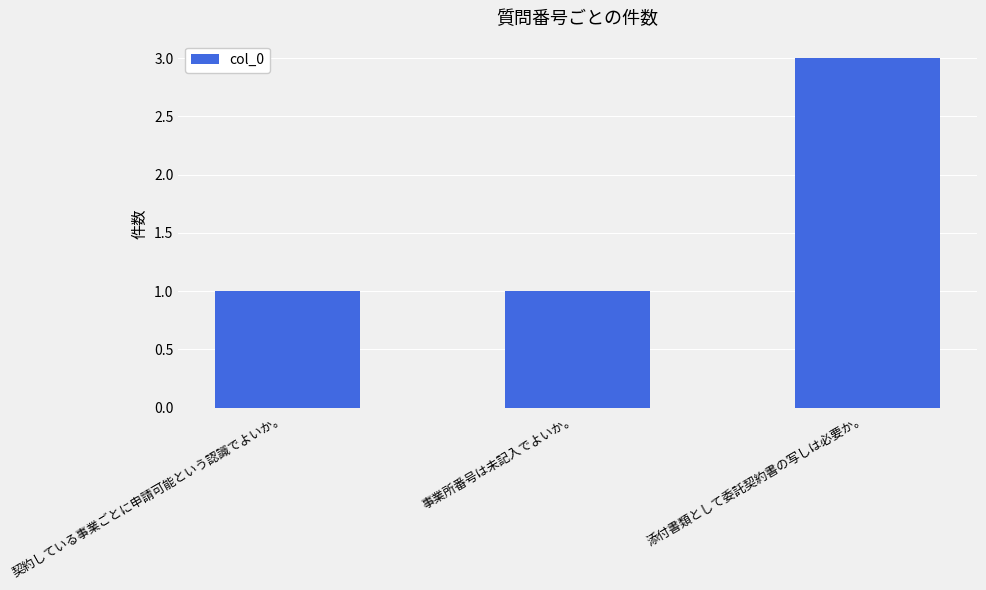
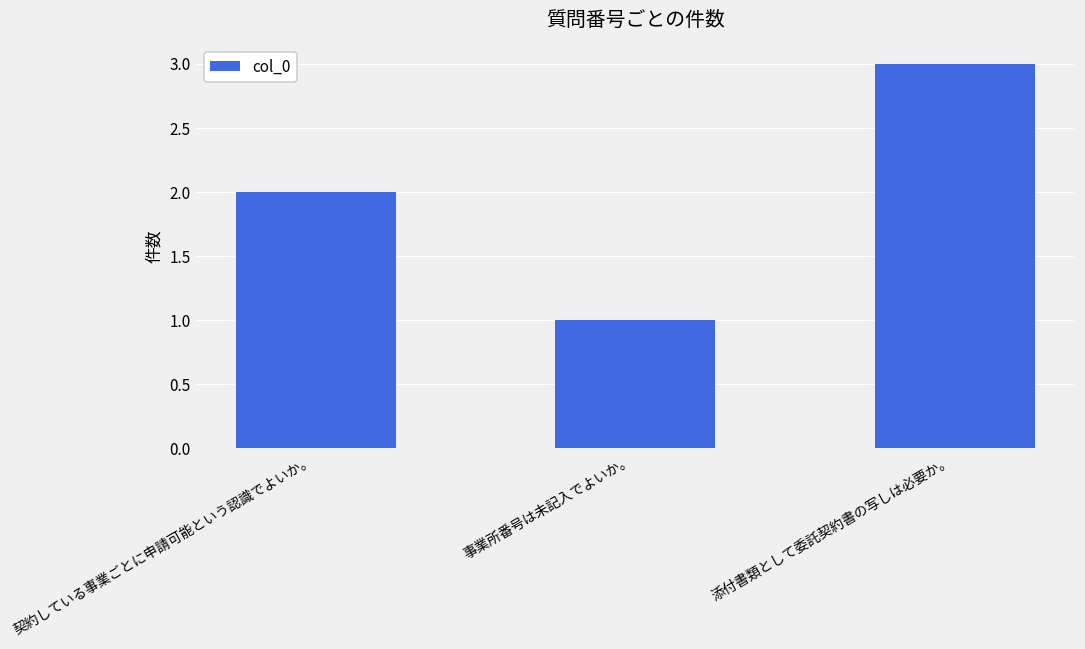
  {
-   "契約している事業ごとに申請可能という認識でよいか。": 1,
+   "契約している事業ごとに申請可能という認識でよいか。": 2,
    "事業所番号は未記入でよいか。": 1,
    "添付書類として委託契約書の写しは必要か。": 3
  }
